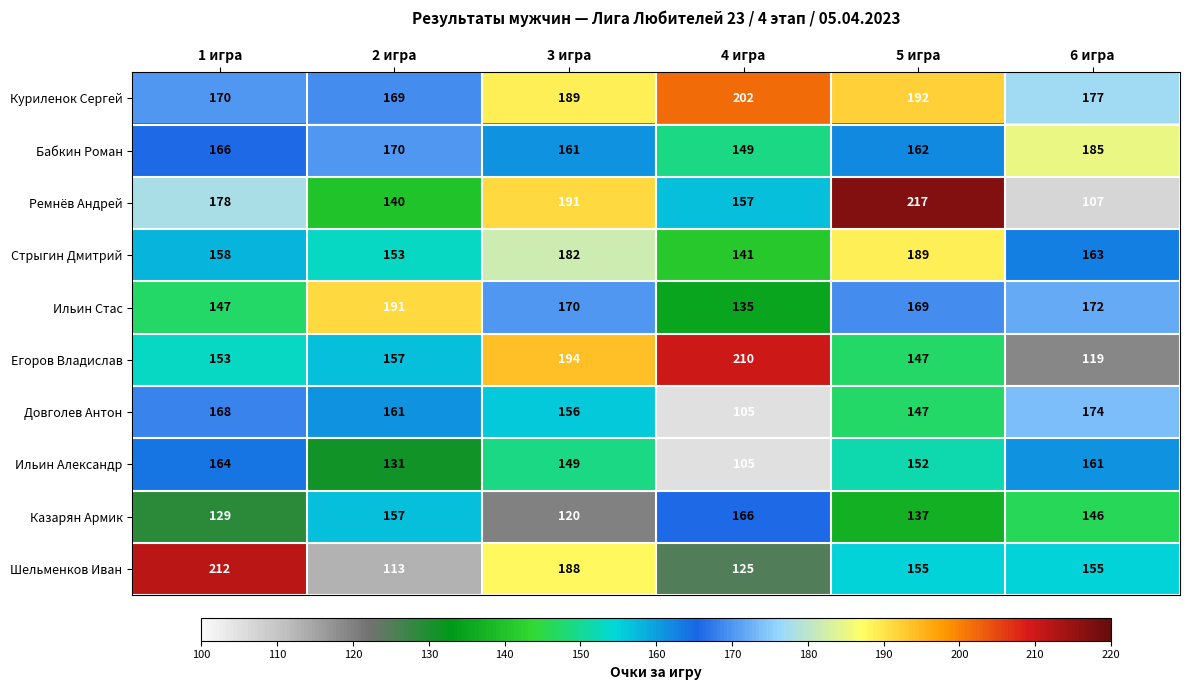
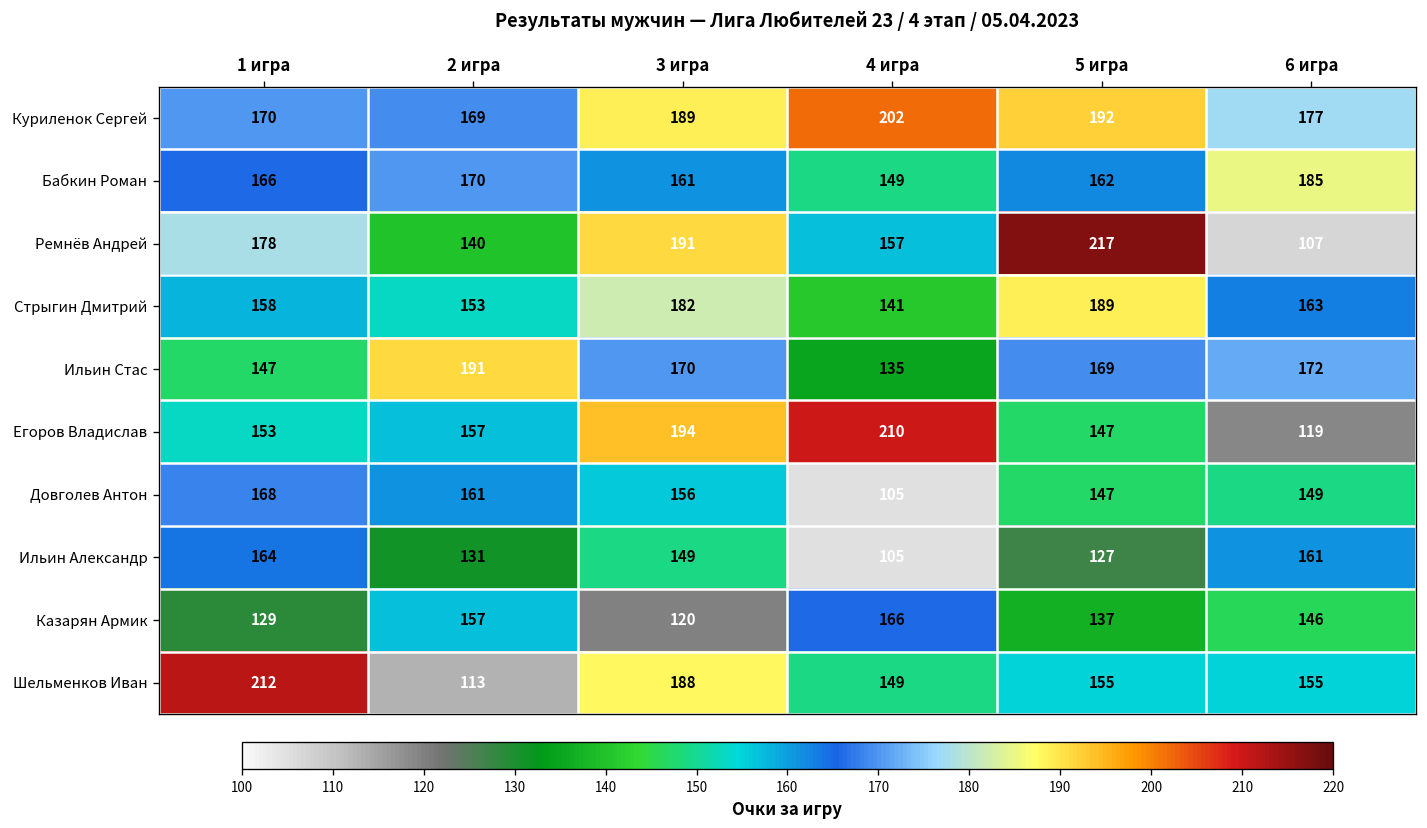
  {
    "Куриленок Сергей": {
      "1 игра": 170,
      "2 игра": 169,
      "3 игра": 189,
      "4 игра": 202,
      "5 игра": 192,
      "6 игра": 177
    },
    "Бабкин Роман": {
      "1 игра": 166,
      "2 игра": 170,
      "3 игра": 161,
      "4 игра": 149,
      "5 игра": 162,
      "6 игра": 185
    },
    "Ремнёв Андрей": {
      "1 игра": 178,
      "2 игра": 140,
      "3 игра": 191,
      "4 игра": 157,
      "5 игра": 217
    },
    "Стрыгин Дмитрий": {
      "1 игра": 158,
      "2 игра": 153,
      "3 игра": 182,
      "4 игра": 141,
      "5 игра": 189,
      "6 игра": 163
    },
    "Ильин Стас": {
      "1 игра": 147,
      "2 игра": 191,
      "3 игра": 170,
      "4 игра": 135,
      "5 игра": 169,
      "6 игра": 172
    },
    "Егоров Владислав": {
      "1 игра": 153,
      "2 игра": 157,
      "3 игра": 194,
      "4 игра": 210,
      "5 игра": 147,
      "6 игра": 119
    },
    "Довголев Антон": {
      "1 игра": 168,
      "2 игра": 161,
      "3 игра": 156,
      "5 игра": 147,
-     "6 игра": 174
+     "6 игра": 149
    },
    "Ильин Александр": {
      "1 игра": 164,
      "2 игра": 131,
      "3 игра": 149,
-     "5 игра": 152,
+     "5 игра": 127,
      "6 игра": 161
    },
    "Казарян Армик": {
      "1 игра": 129,
      "2 игра": 157,
      "3 игра": 120,
      "4 игра": 166,
      "5 игра": 137,
      "6 игра": 146
    },
    "Шельменков Иван": {
      "1 игра": 212,
      "2 игра": 113,
      "3 игра": 188,
-     "4 игра": 125,
+     "4 игра": 149,
      "5 игра": 155,
      "6 игра": 155
    }
  }
